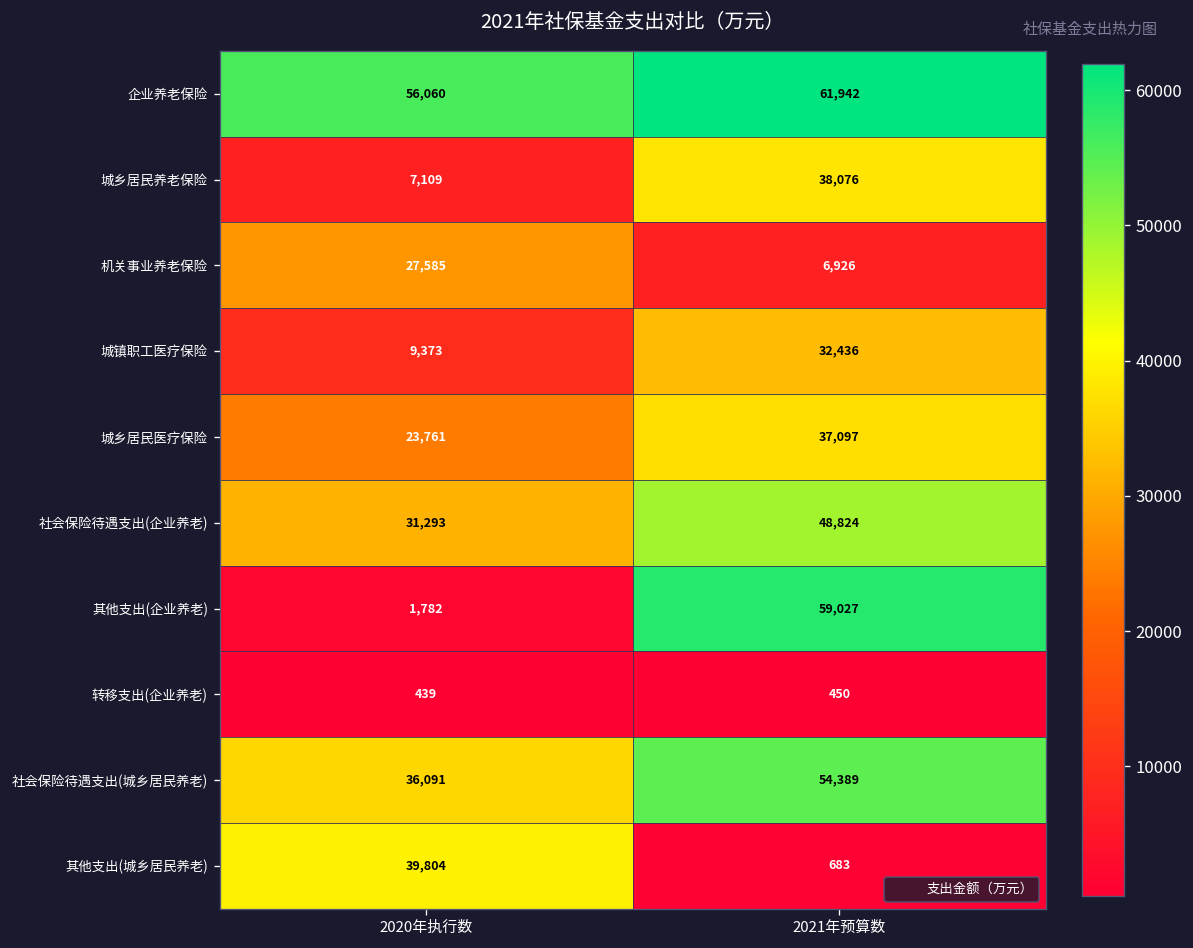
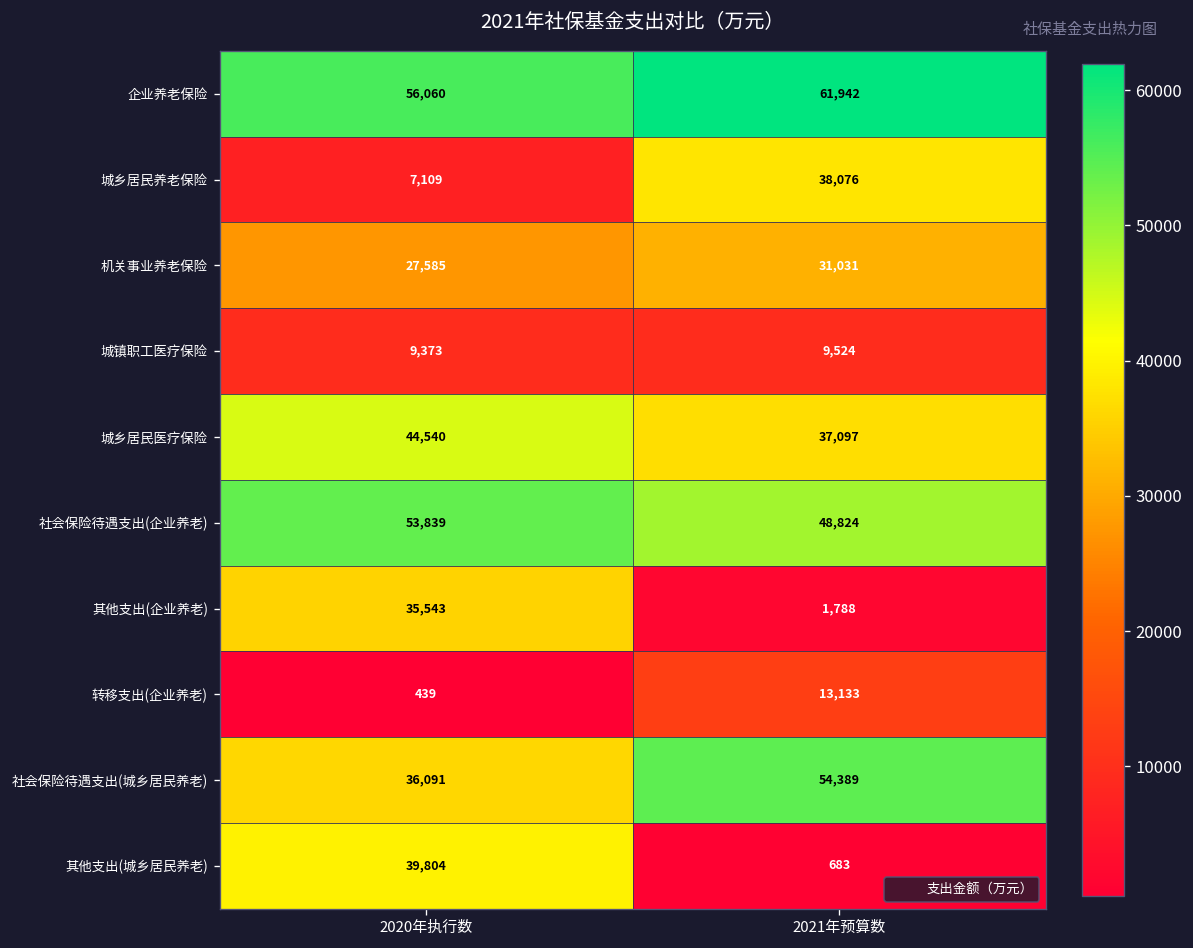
  {
    "企业养老保险": {
      "2020年执行数": "56,060",
      "2021年预算数": "61,942"
    },
    "城乡居民养老保险": {
      "2020年执行数": "7,109",
      "2021年预算数": "38,076"
    },
    "机关事业养老保险": {
      "2020年执行数": "27,585",
-     "2021年预算数": "6,926"
+     "2021年预算数": "31,031"
    },
    "城镇职工医疗保险": {
      "2020年执行数": "9,373",
-     "2021年预算数": "32,436"
+     "2021年预算数": "9,524"
    },
    "城乡居民医疗保险": {
-     "2020年执行数": "23,761",
+     "2020年执行数": "44,540",
      "2021年预算数": "37,097"
    },
    "社会保险待遇支出(企业养老)": {
-     "2020年执行数": "31,293",
+     "2020年执行数": "53,839",
      "2021年预算数": "48,824"
    },
    "其他支出(企业养老)": {
-     "2020年执行数": "1,782",
-     "2021年预算数": "59,027"
+     "2020年执行数": "35,543",
+     "2021年预算数": "1,788"
    },
    "转移支出(企业养老)": {
      "2020年执行数": "439",
-     "2021年预算数": "450"
+     "2021年预算数": "13,133"
    },
    "社会保险待遇支出(城乡居民养老)": {
      "2020年执行数": "36,091",
      "2021年预算数": "54,389"
    },
    "其他支出(城乡居民养老)": {
      "2020年执行数": "39,804",
      "2021年预算数": "683"
    }
  }
